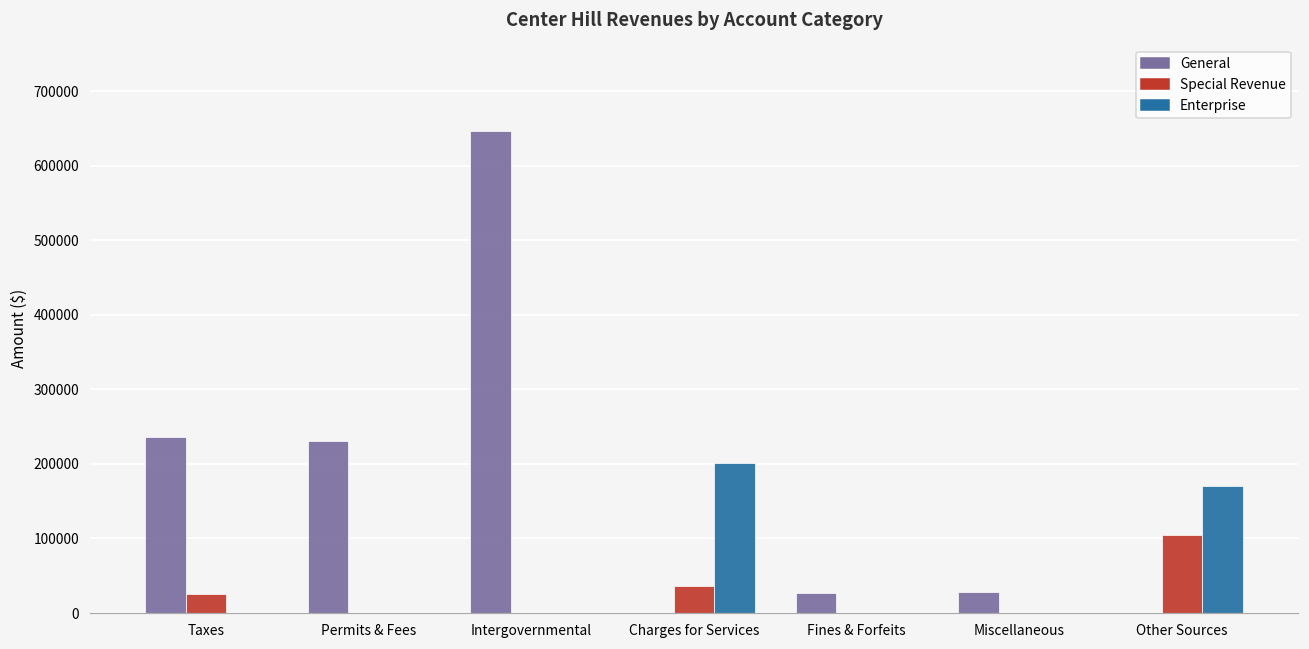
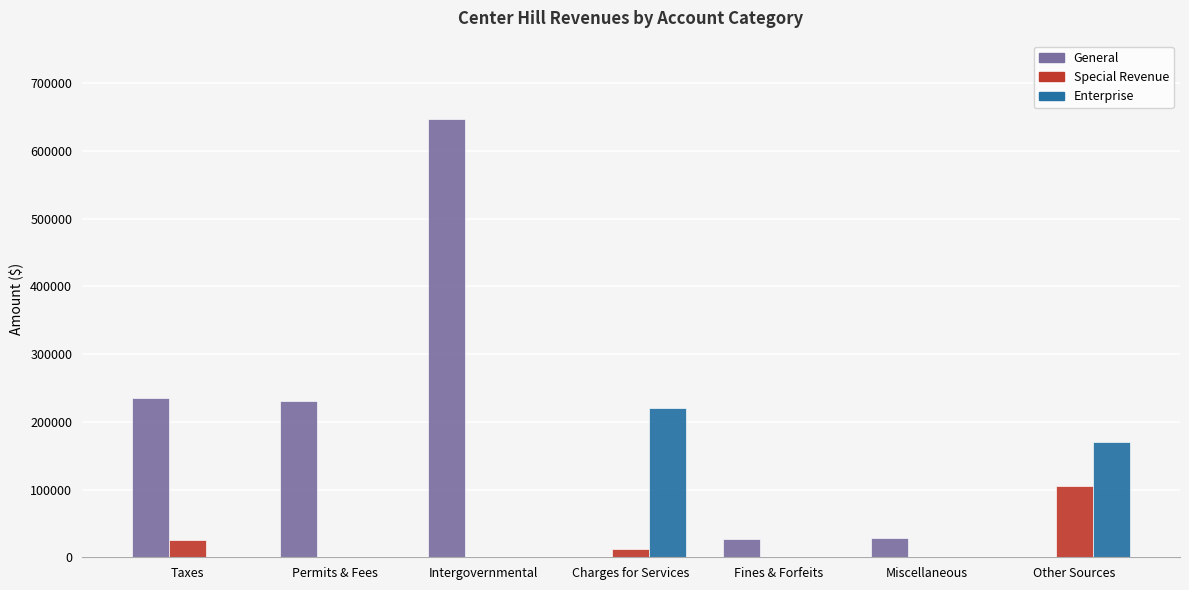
  {
    "General": {
      "Taxes": 240000,
      "Permits & Fees": 230000,
      "Intergovernmental": 650000,
      "Charges for Services": 0,
      "Fines & Forfeits": 30000,
      "Miscellaneous": 30000,
      "Other Sources": 0
    },
    "Special Revenue": {
      "Taxes": 30000,
      "Permits & Fees": 0,
      "Intergovernmental": 0,
-     "Charges for Services": 40000,
+     "Charges for Services": 10000,
      "Fines & Forfeits": 0,
      "Miscellaneous": 0,
      "Other Sources": 100000
    },
    "Enterprise": {
      "Taxes": 0,
      "Permits & Fees": 0,
      "Intergovernmental": 0,
-     "Charges for Services": 200000,
+     "Charges for Services": 220000,
      "Fines & Forfeits": 0,
      "Miscellaneous": 0,
      "Other Sources": 170000
    }
  }
